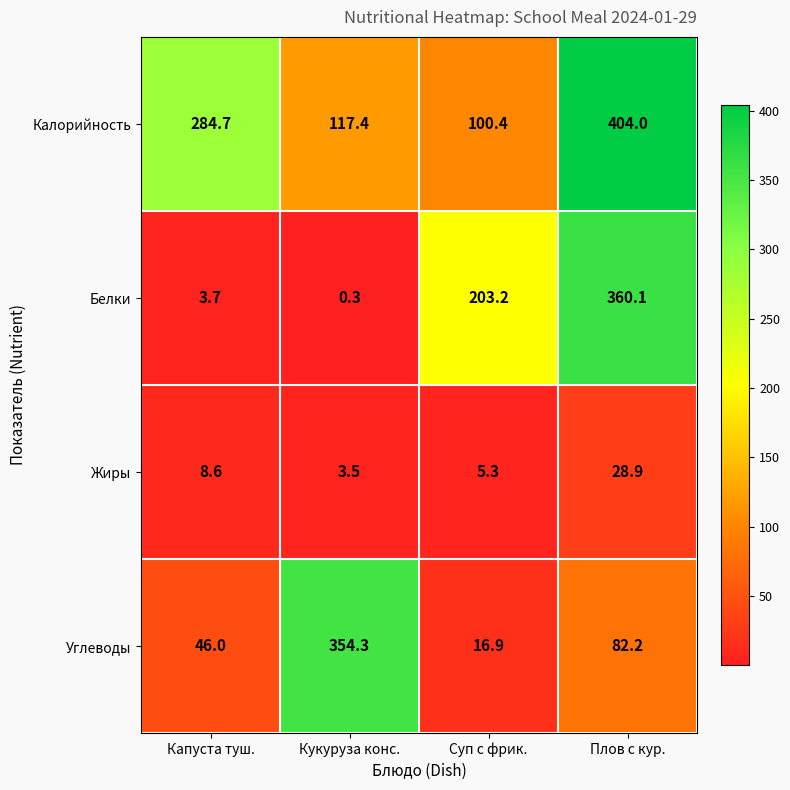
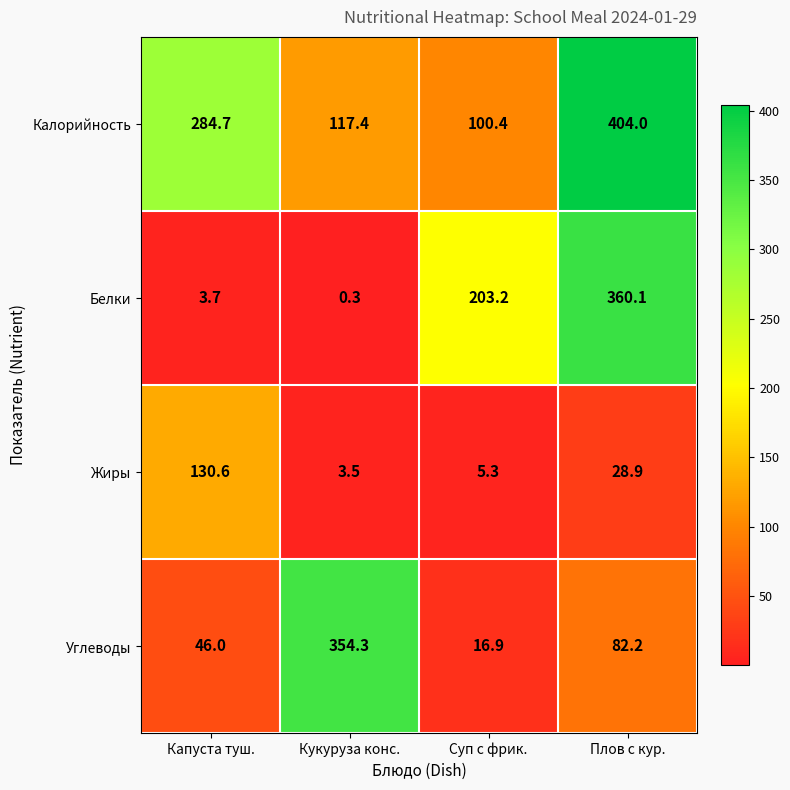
  {
    "Калорийность": {
      "Капуста туш.": 284.7,
      "Кукуруза конс.": 117.4,
      "Суп с фрик.": 100.4,
      "Плов с кур.": 404.0
    },
    "Белки": {
      "Капуста туш.": 3.7,
      "Кукуруза конс.": 0.3,
      "Суп с фрик.": 203.2,
      "Плов с кур.": 360.1
    },
    "Жиры": {
-     "Капуста туш.": 8.6,
+     "Капуста туш.": 130.6,
      "Кукуруза конс.": 3.5,
      "Суп с фрик.": 5.3,
      "Плов с кур.": 28.9
    },
    "Углеводы": {
      "Капуста туш.": 46.0,
      "Кукуруза конс.": 354.3,
      "Суп с фрик.": 16.9,
      "Плов с кур.": 82.2
    }
  }
